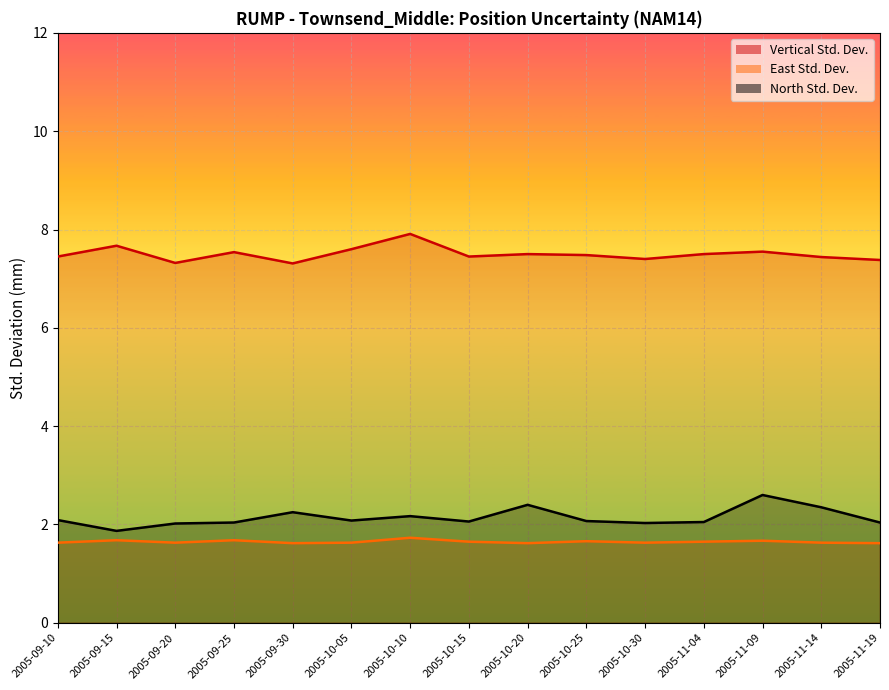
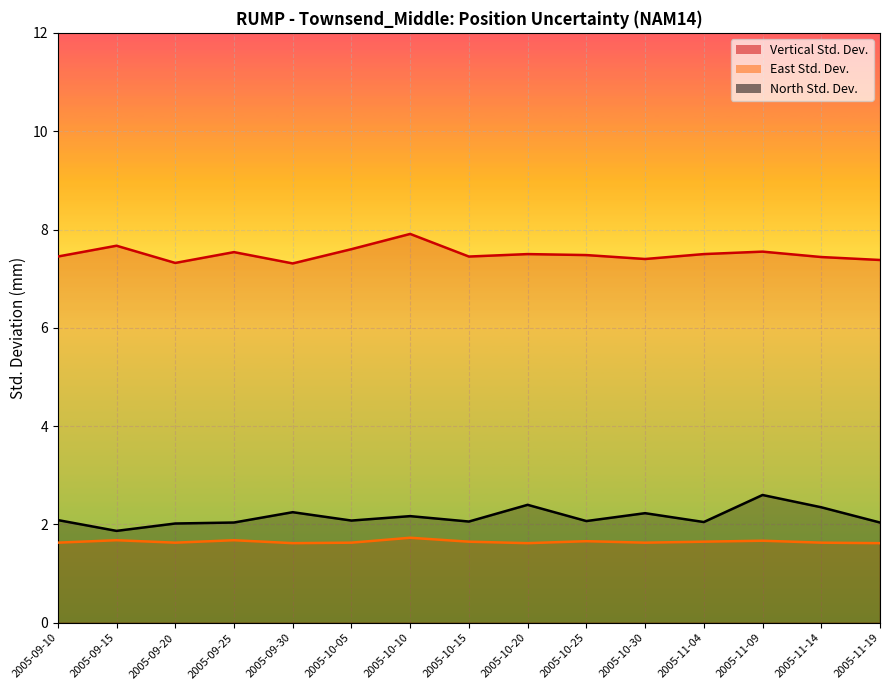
  {
    "North Std. Dev.": {
      "2005-09-10": 2.1,
      "2005-09-15": 1.9,
      "2005-09-20": 2.0,
      "2005-09-25": 2.0,
      "2005-09-30": 2.3,
      "2005-10-05": 2.1,
      "2005-10-10": 2.2,
      "2005-10-15": 2.1,
      "2005-10-20": 2.4,
      "2005-10-25": 2.1,
-     "2005-10-30": 2.0,
+     "2005-10-30": 2.2,
      "2005-11-04": 2.1,
      "2005-11-09": 2.6,
      "2005-11-14": 2.4,
      "2005-11-19": 2.0
    }
  }
